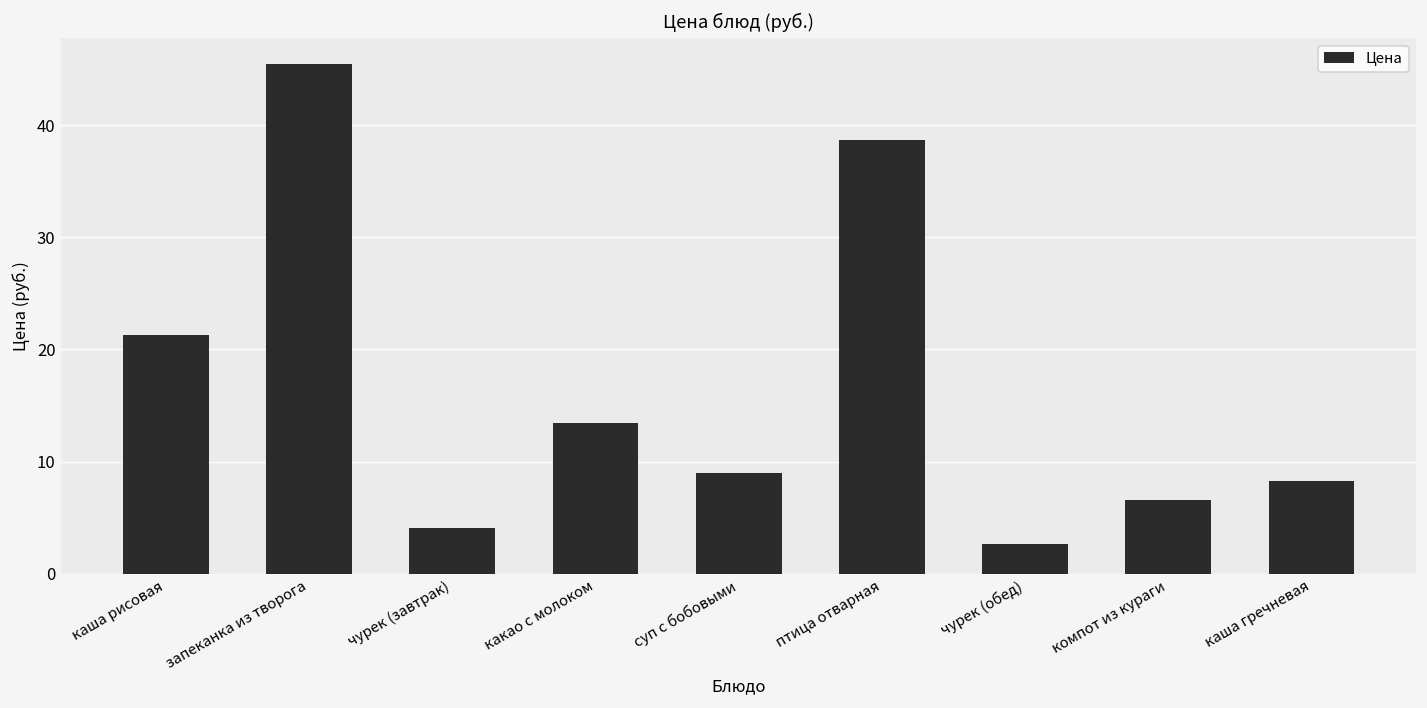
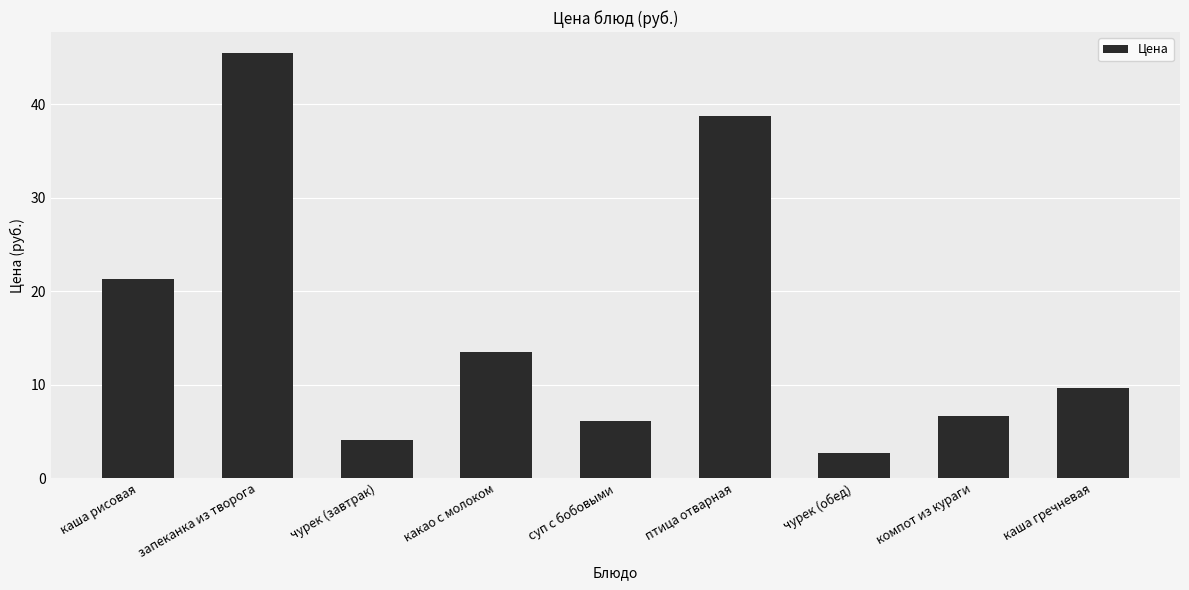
  {
    "каша рисовая": 21,
    "запеканка из творога": 45,
    "чурек (завтрак)": 4,
    "какао с молоком": 13,
-   "суп с бобовыми": 9,
+   "суп с бобовыми": 6,
    "птица отварная": 39,
    "чурек (обед)": 3,
    "компот из кураги": 7,
-   "каша гречневая": 8
+   "каша гречневая": 10
  }
